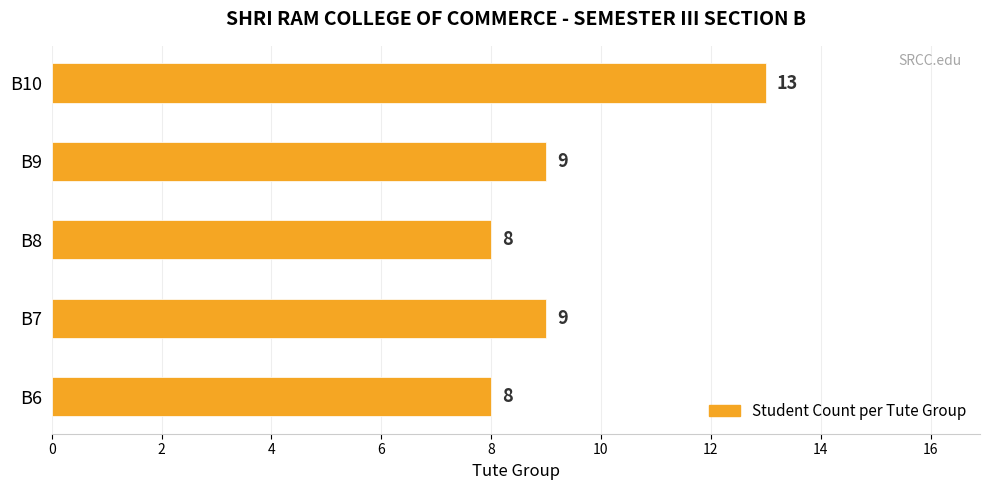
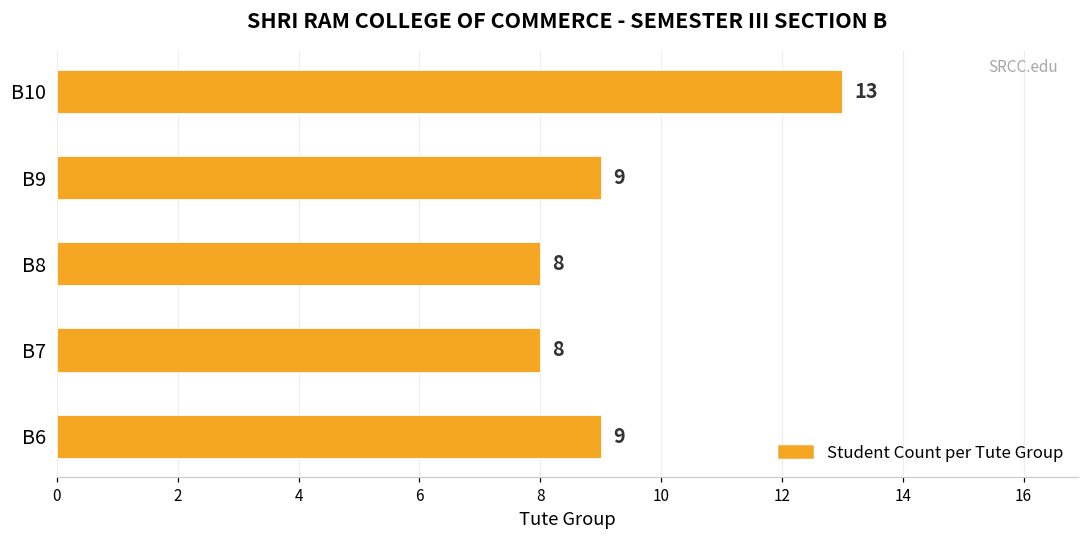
  {
    "B10": 13,
    "B9": 9,
    "B8": 8,
-   "B7": 9,
-   "B6": 8
+   "B7": 8,
+   "B6": 9
  }
